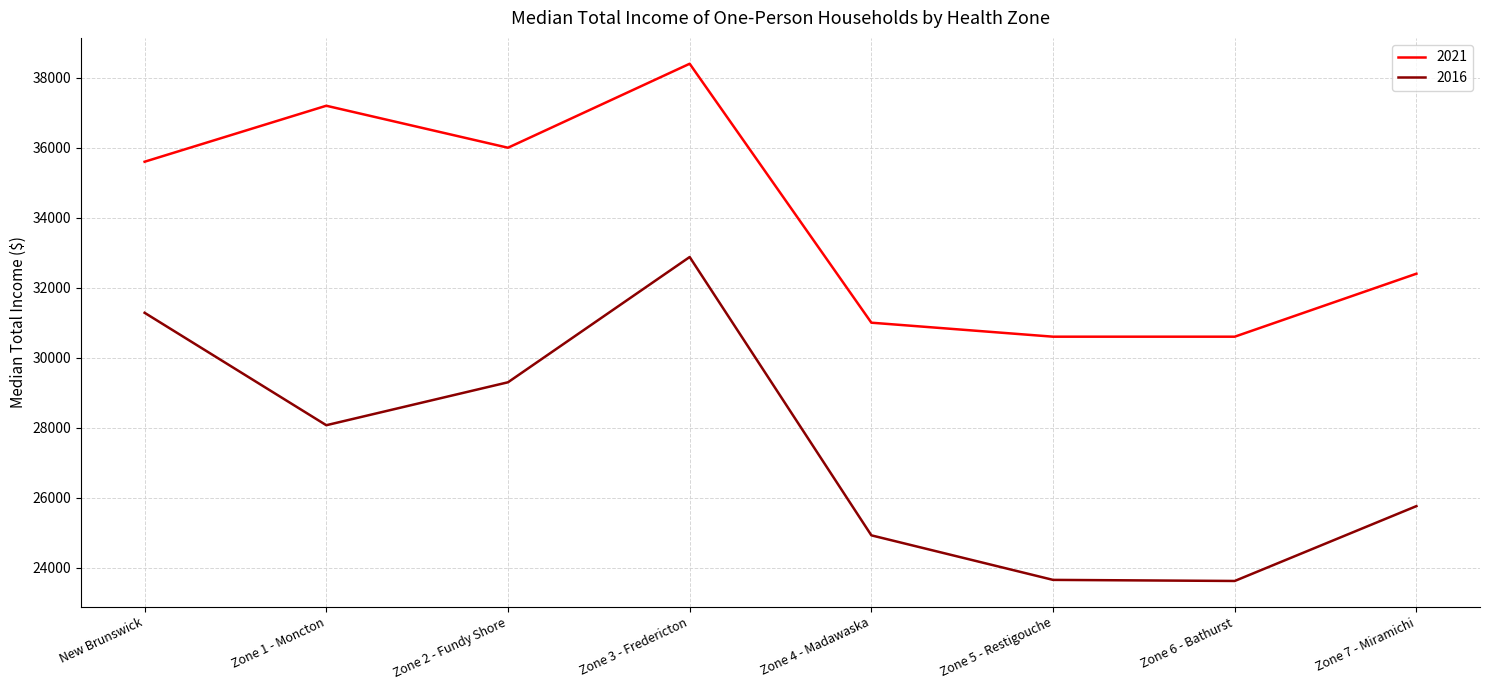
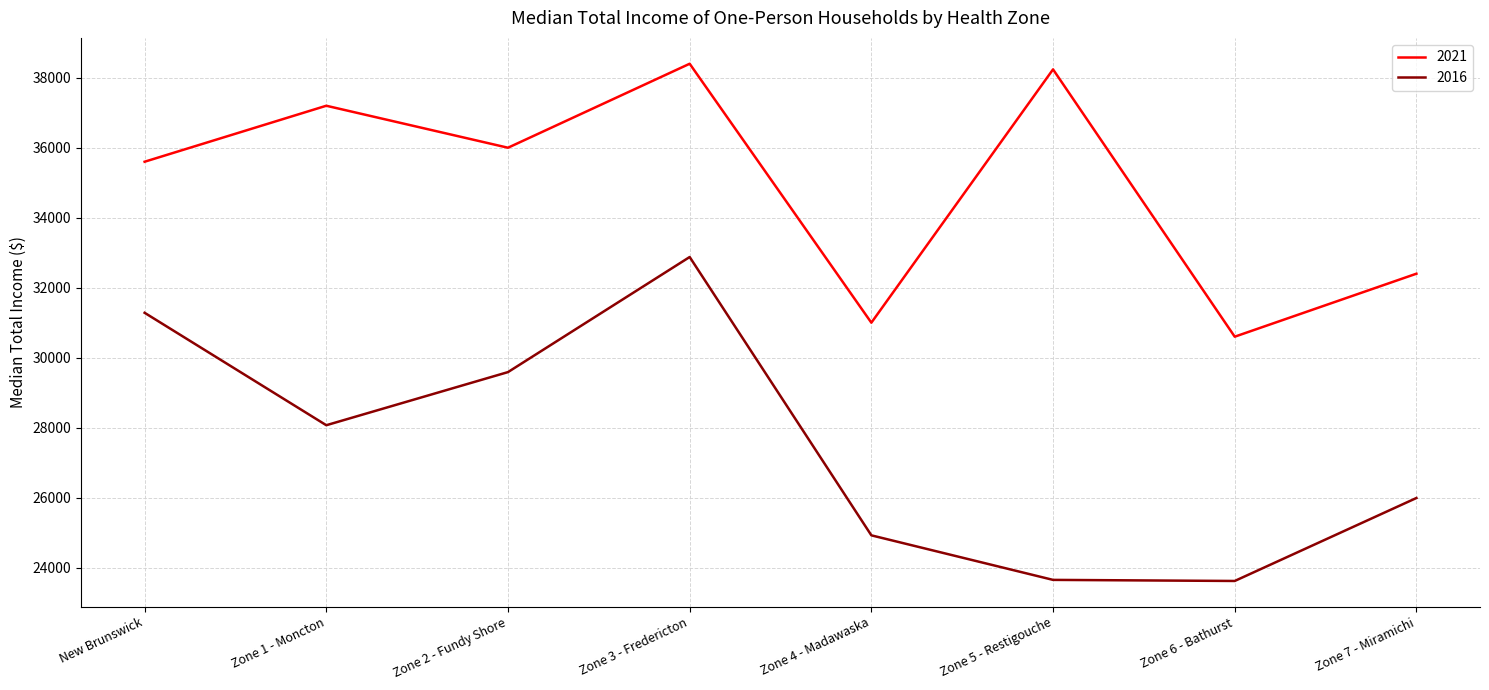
  {
    "2021": {
      "New Brunswick": 35600,
      "Zone 1 - Moncton": 37200,
      "Zone 2 - Fundy Shore": 36000,
      "Zone 3 - Fredericton": 38400,
      "Zone 4 - Madawaska": 31000,
-     "Zone 5 - Restigouche": 30600,
+     "Zone 5 - Restigouche": 38200,
      "Zone 6 - Bathurst": 30600,
      "Zone 7 - Miramichi": 32400
    },
    "2016": {
      "New Brunswick": 31300,
      "Zone 1 - Moncton": 28100,
-     "Zone 2 - Fundy Shore": 29300,
+     "Zone 2 - Fundy Shore": 29600,
      "Zone 3 - Fredericton": 32900,
      "Zone 4 - Madawaska": 24900,
      "Zone 5 - Restigouche": 23700,
      "Zone 6 - Bathurst": 23600,
-     "Zone 7 - Miramichi": 25800
+     "Zone 7 - Miramichi": 26000
    }
  }
